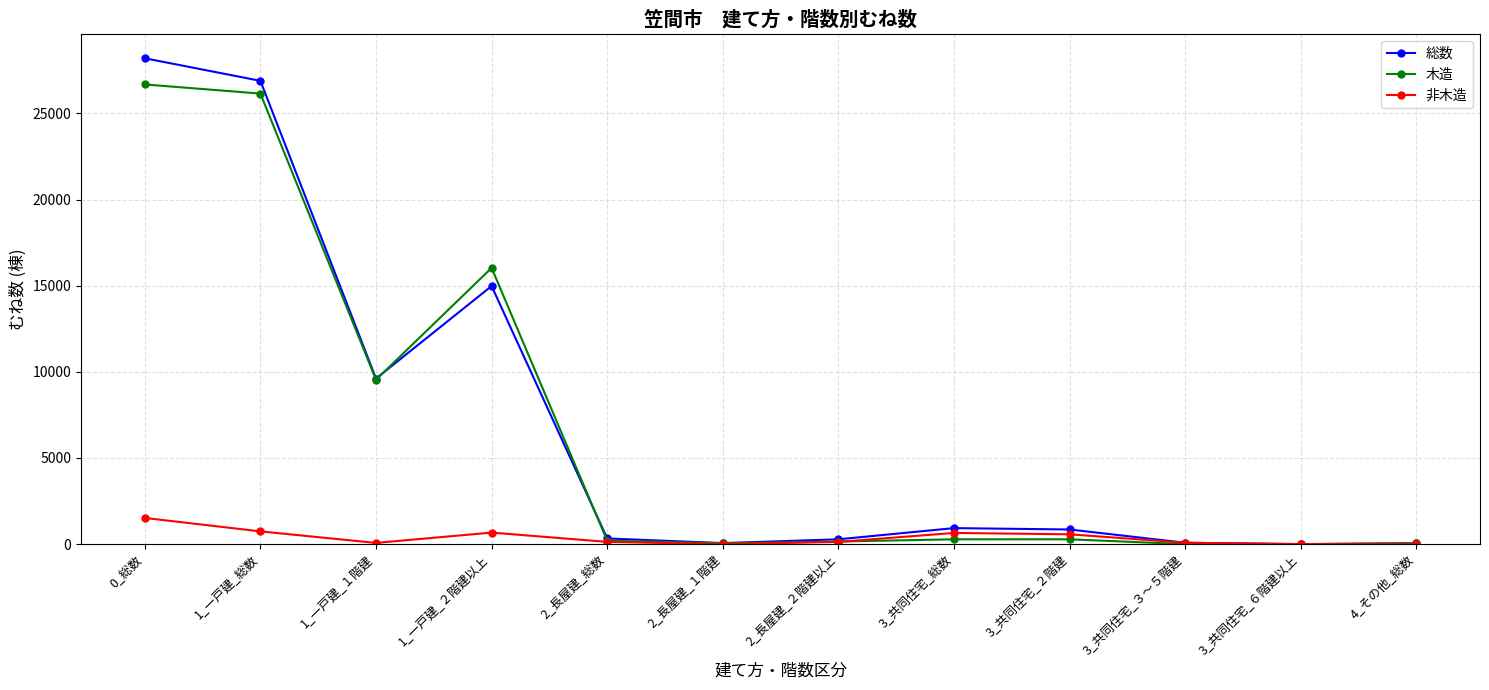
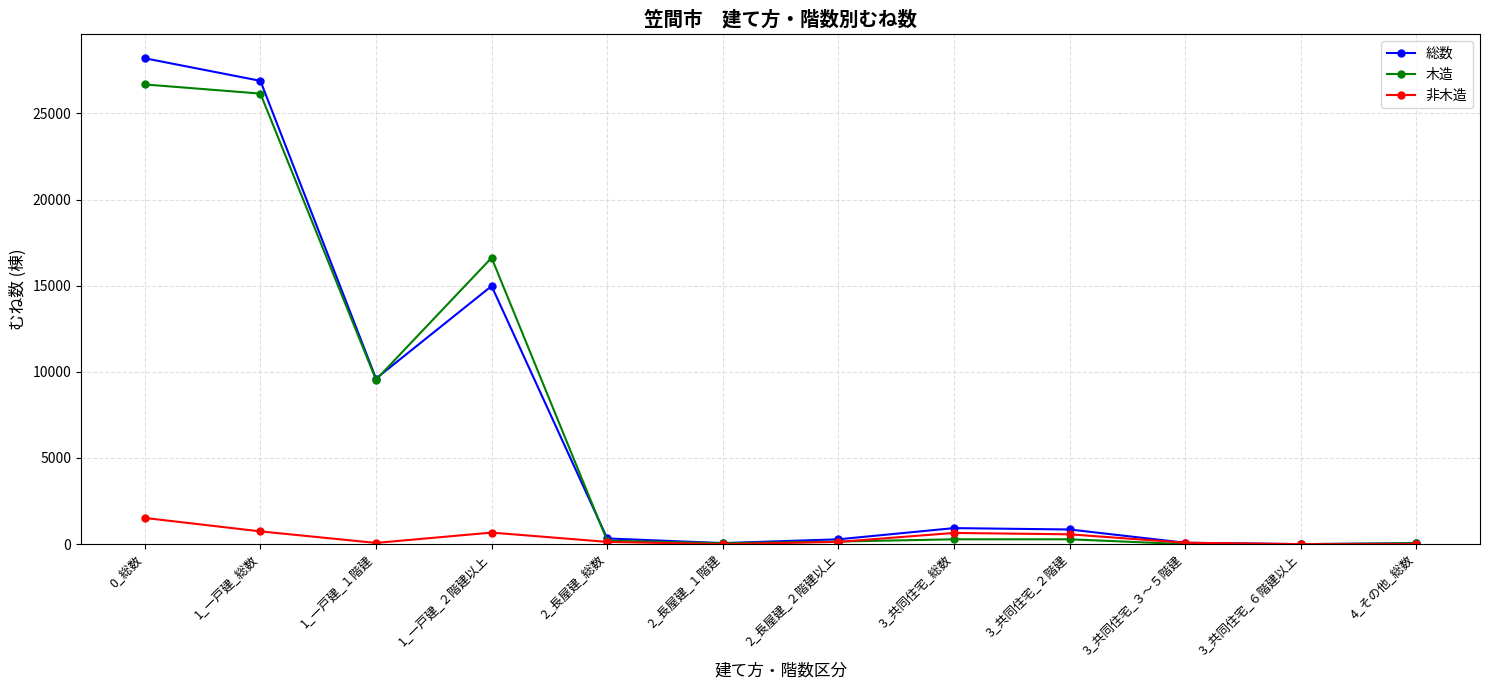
  {
    "総数": {
      "0_総数": 28200,
      "1_一戸建_総数": 26900,
      "1_一戸建_２階建以上": 15000,
      "3_共同住宅_総数": 900,
      "3_共同住宅_２階建": 900
    },
    "木造": {
      "0_総数": 26700,
      "1_一戸建_総数": 26200,
-     "1_一戸建_２階建以上": 16000,
+     "1_一戸建_２階建以上": 16600,
      "3_共同住宅_総数": 300,
      "3_共同住宅_２階建": 300
    },
    "非木造": {
      "0_総数": 1500,
      "1_一戸建_総数": 700,
      "1_一戸建_１階建": 100,
      "1_一戸建_２階建以上": 700,
      "3_共同住宅_総数": 700,
      "3_共同住宅_２階建": 600
    }
  }
